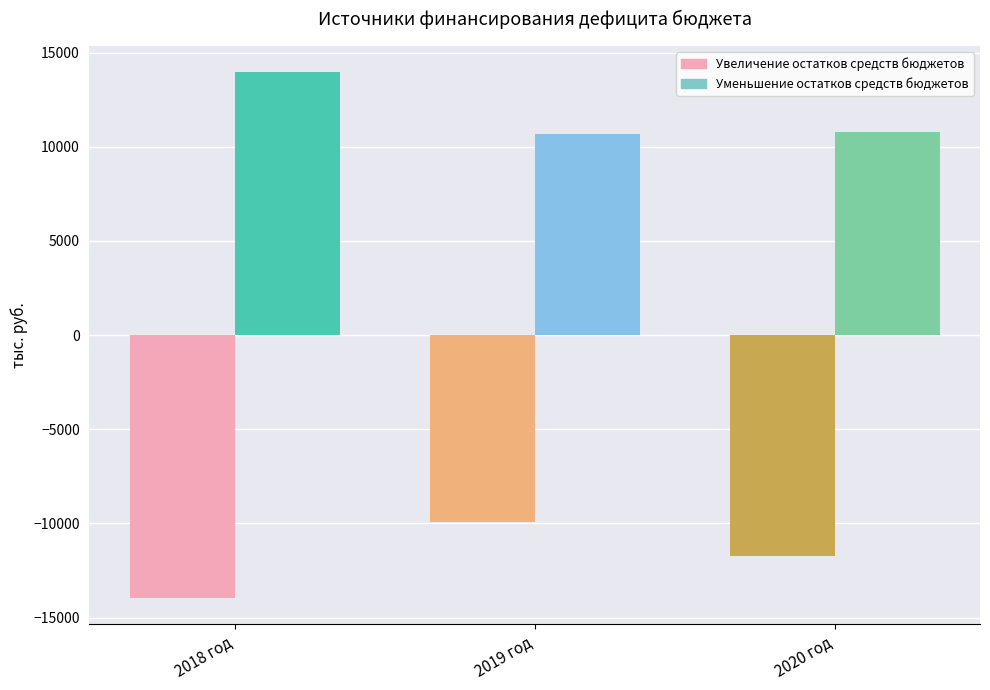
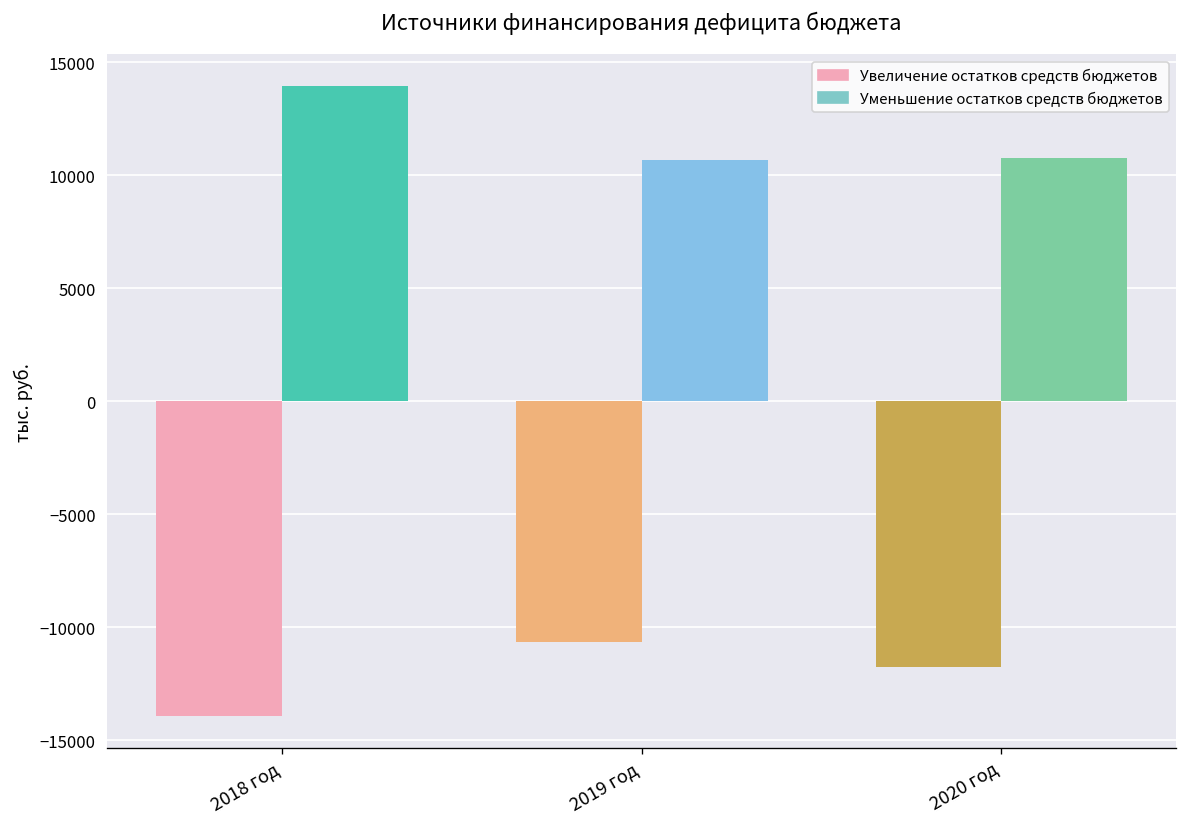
  {
    "Увеличение остатков средств бюджетов": {
      "2018 год": -14000,
-     "2019 год": -9900,
+     "2019 год": -10700,
      "2020 год": -11700
    }
  }
